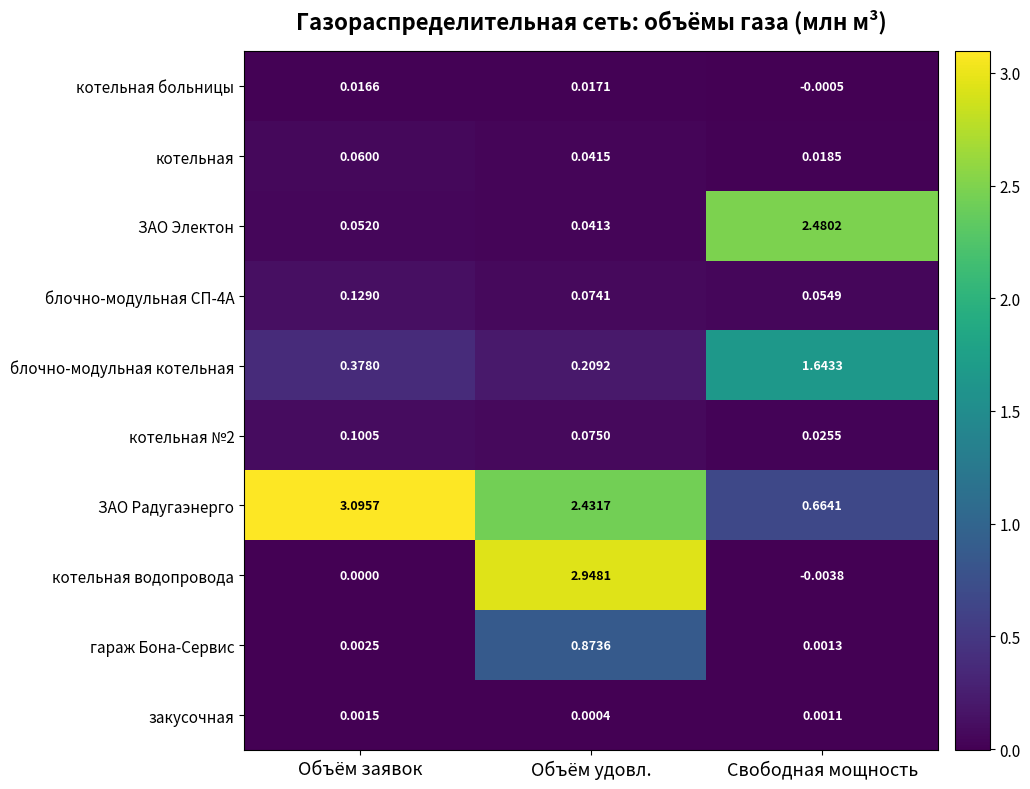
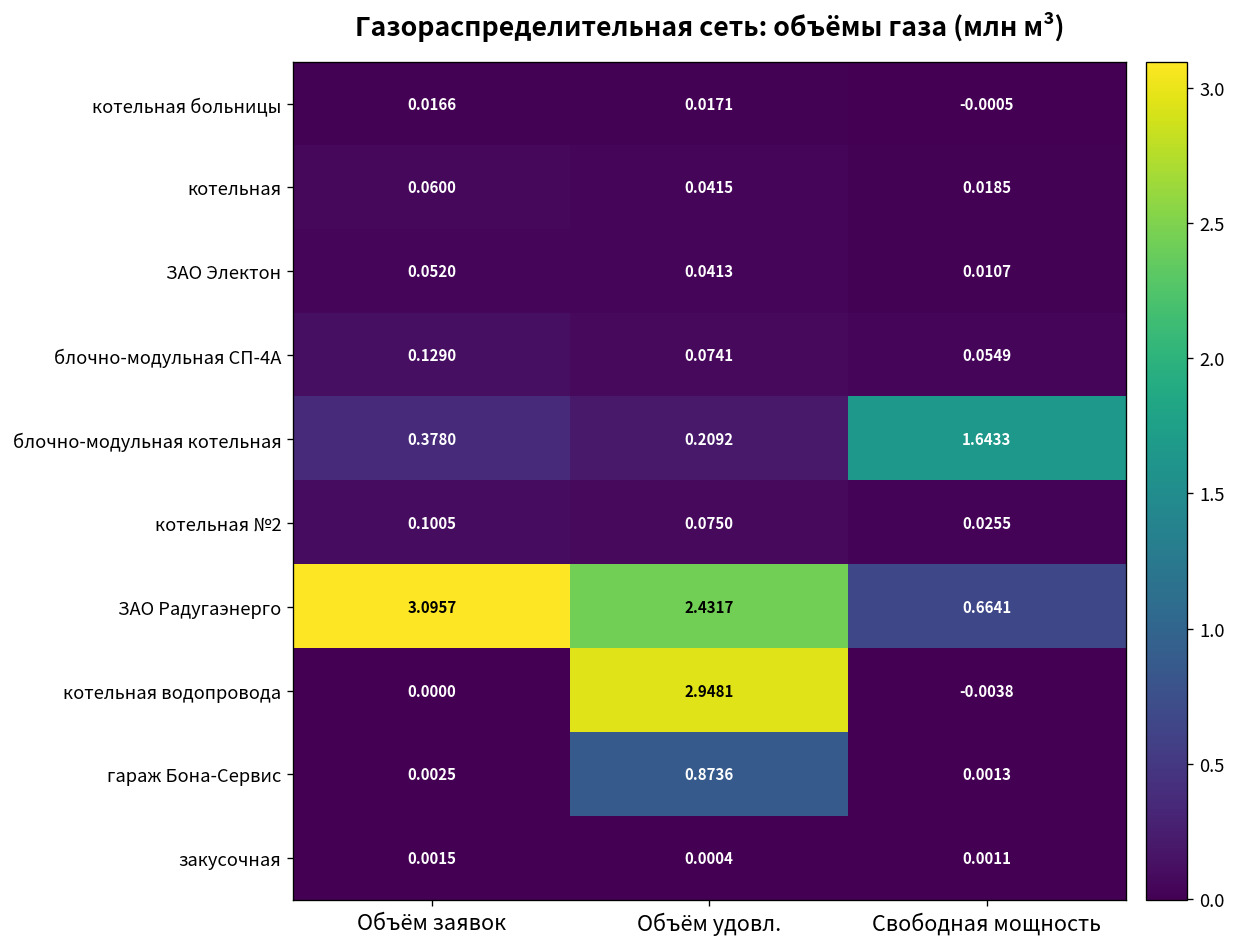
  {
    "котельная больницы": {
      "Объём заявок": 0.0166,
      "Объём удовл.": 0.0171,
      "Свободная мощность": -0.0005
    },
    "котельная": {
      "Объём заявок": 0.0600,
      "Объём удовл.": 0.0415,
      "Свободная мощность": 0.0185
    },
    "ЗАО Электон": {
      "Объём заявок": 0.0520,
      "Объём удовл.": 0.0413,
-     "Свободная мощность": 2.4802
+     "Свободная мощность": 0.0107
    },
    "блочно-модульная СП-4А": {
      "Объём заявок": 0.1290,
      "Объём удовл.": 0.0741,
      "Свободная мощность": 0.0549
    },
    "блочно-модульная котельная": {
      "Объём заявок": 0.3780,
      "Объём удовл.": 0.2092,
      "Свободная мощность": 1.6433
    },
    "котельная №2": {
      "Объём заявок": 0.1005,
      "Объём удовл.": 0.0750,
      "Свободная мощность": 0.0255
    },
    "ЗАО Радугаэнерго": {
      "Объём заявок": 3.0957,
      "Объём удовл.": 2.4317,
      "Свободная мощность": 0.6641
    },
    "котельная водопровода": {
      "Объём заявок": 0.0000,
      "Объём удовл.": 2.9481,
      "Свободная мощность": -0.0038
    },
    "гараж Бона-Сервис": {
      "Объём заявок": 0.0025,
      "Объём удовл.": 0.8736,
      "Свободная мощность": 0.0013
    },
    "закусочная": {
      "Объём заявок": 0.0015,
      "Объём удовл.": 0.0004,
      "Свободная мощность": 0.0011
    }
  }
